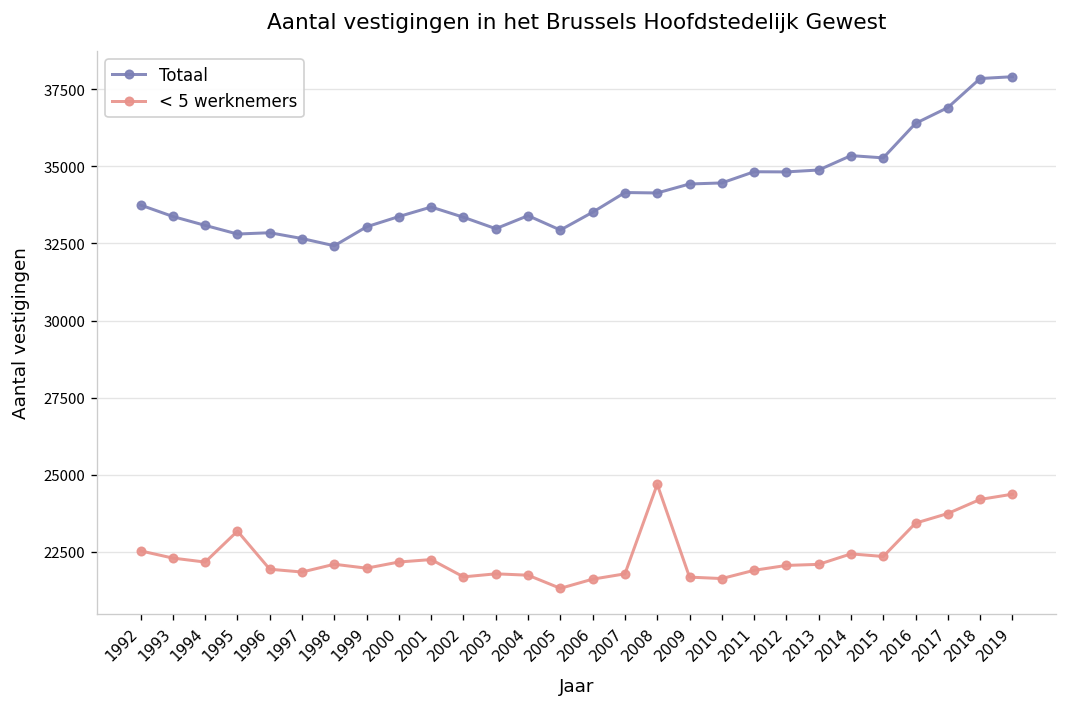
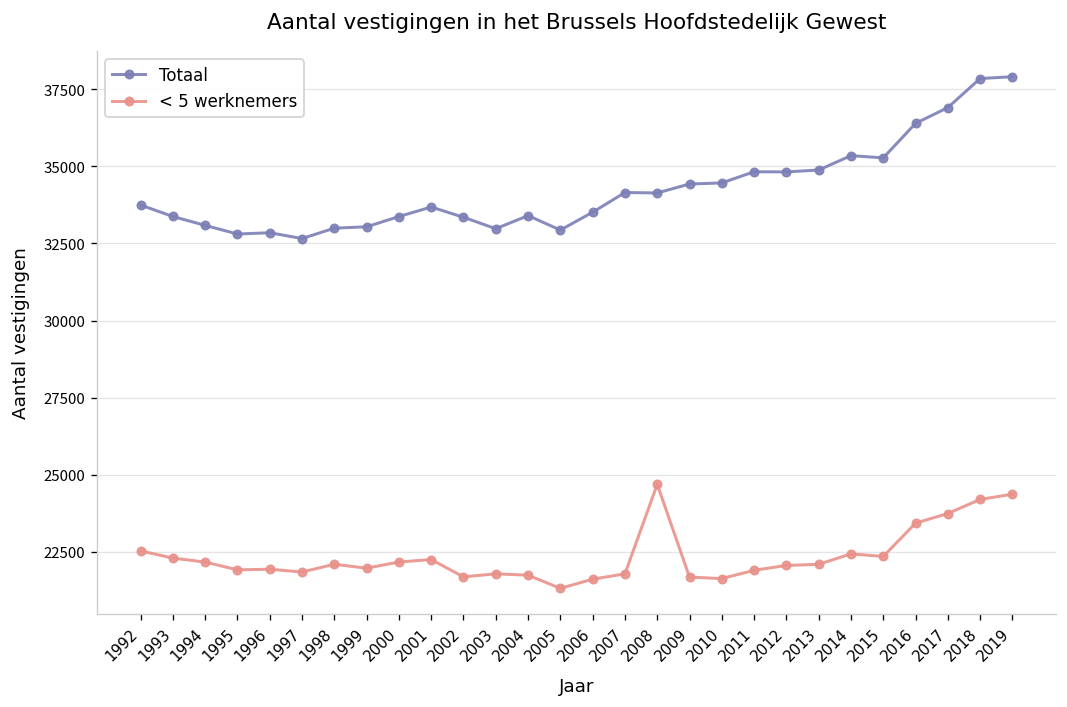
  {
    "Totaal": {
      "1992": 33700,
      "1993": 33400,
      "1994": 33100,
      "1995": 32800,
      "1996": 32800,
      "1997": 32700,
-     "1998": 32400,
+     "1998": 33000,
      "1999": 33000,
      "2000": 33400,
      "2001": 33700,
      "2002": 33300,
      "2003": 33000,
      "2004": 33400,
      "2005": 32900,
      "2006": 33500,
      "2007": 34200,
      "2008": 34100,
      "2009": 34400,
      "2010": 34500,
      "2011": 34800,
      "2012": 34800,
      "2013": 34900,
      "2014": 35300,
      "2015": 35300,
      "2016": 36400,
      "2017": 36900,
      "2018": 37800,
      "2019": 37900
    },
    "< 5 werknemers": {
      "1992": 22500,
      "1993": 22300,
      "1994": 22200,
-     "1995": 23200,
+     "1995": 21900,
      "1996": 21900,
      "1997": 21800,
      "1998": 22100,
      "1999": 22000,
      "2000": 22200,
      "2001": 22200,
      "2002": 21700,
      "2003": 21800,
      "2004": 21700,
      "2005": 21300,
      "2006": 21600,
      "2007": 21800,
      "2008": 24700,
      "2009": 21700,
      "2010": 21600,
      "2011": 21900,
      "2012": 22100,
      "2013": 22100,
      "2014": 22400,
      "2015": 22300,
      "2016": 23400,
      "2017": 23700,
      "2018": 24200,
      "2019": 24400
    }
  }
